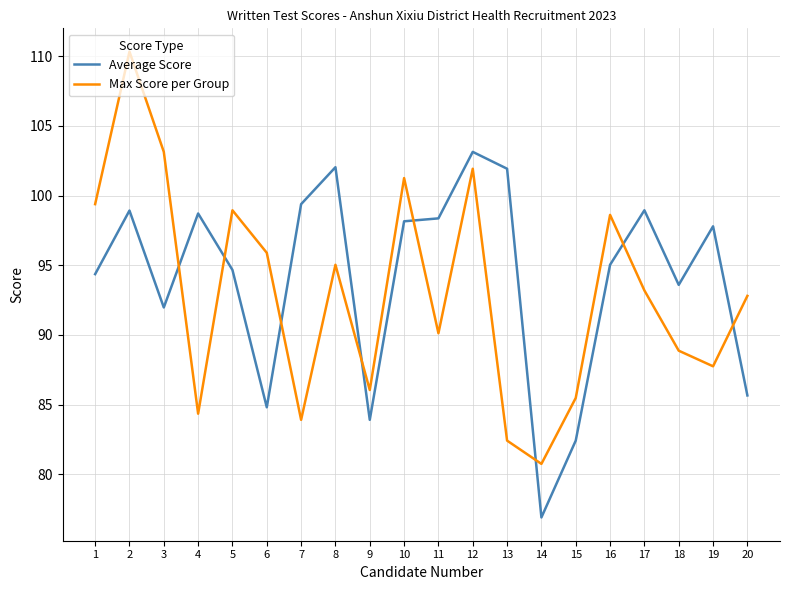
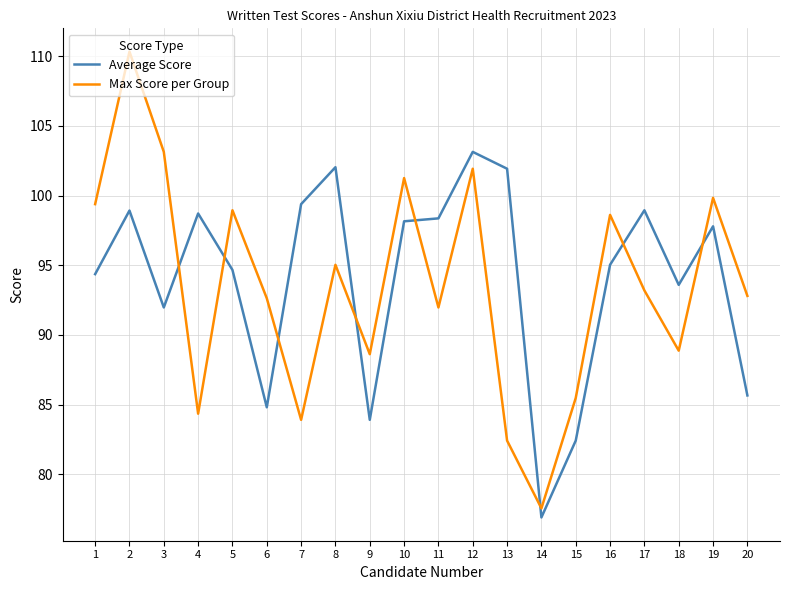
  {
    "Average Score": {
      "1": 94.4,
      "2": 98.9,
      "3": 92.0,
      "4": 98.7,
      "5": 94.7,
      "6": 84.8,
      "7": 99.4,
      "8": 102.0,
      "9": 83.9,
      "10": 98.2,
      "11": 98.4,
      "12": 103.1,
      "13": 101.9,
      "14": 76.9,
      "15": 82.4,
      "16": 95.0,
      "17": 98.9,
      "18": 93.6,
      "19": 97.8,
      "20": 85.7
    },
    "Max Score per Group": {
      "1": 99.4,
      "3": 103.1,
      "4": 84.4,
      "5": 98.9,
-     "6": 95.9,
+     "6": 92.6,
      "7": 83.9,
      "8": 95.0,
-     "9": 86.1,
+     "9": 88.6,
      "10": 101.3,
-     "11": 90.1,
+     "11": 92.0,
      "12": 101.9,
      "13": 82.4,
-     "14": 80.8,
+     "14": 77.6,
      "15": 85.5,
      "16": 98.6,
      "17": 93.2,
      "18": 88.9,
-     "19": 87.8,
+     "19": 99.8,
      "20": 92.8
    }
  }
